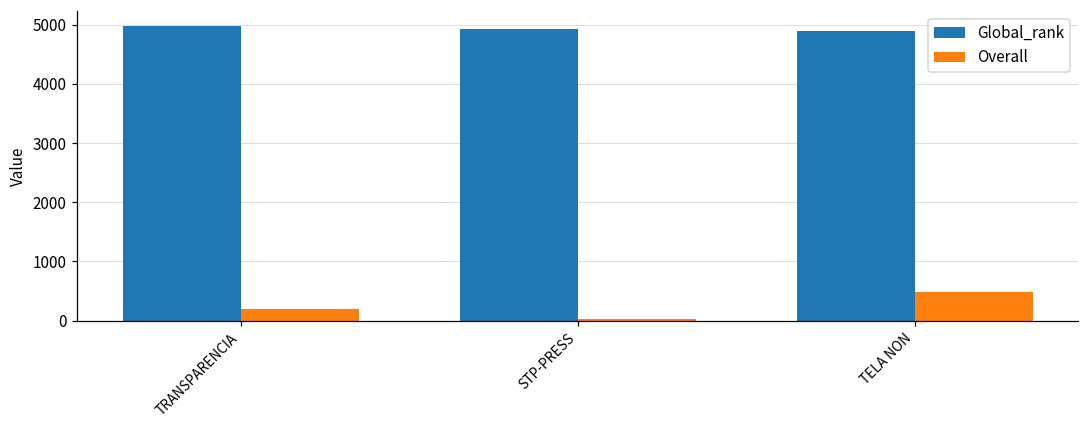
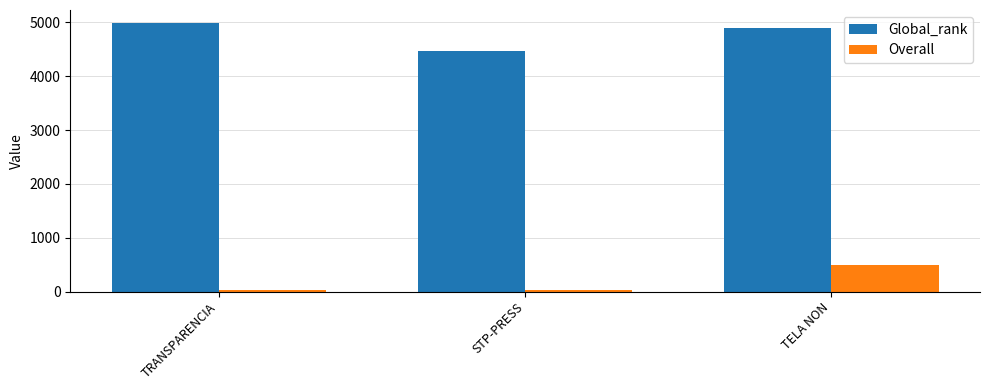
  {
    "Global_rank": {
      "TRANSPARENCIA": 5000,
-     "STP-PRESS": 4900,
+     "STP-PRESS": 4500,
      "TELA NON": 4900
    },
    "Overall": {
-     "TRANSPARENCIA": 200,
+     "TRANSPARENCIA": 0,
      "TELA NON": 500
    }
  }
